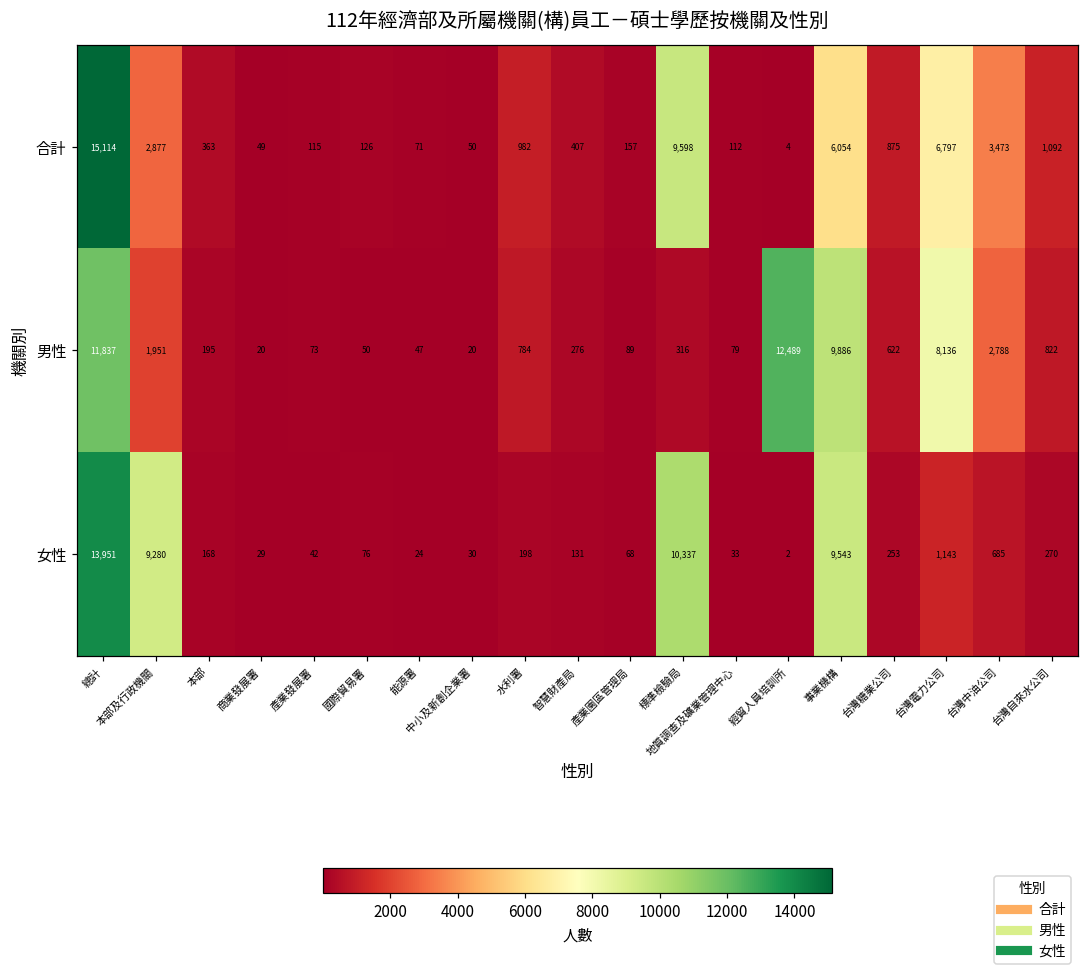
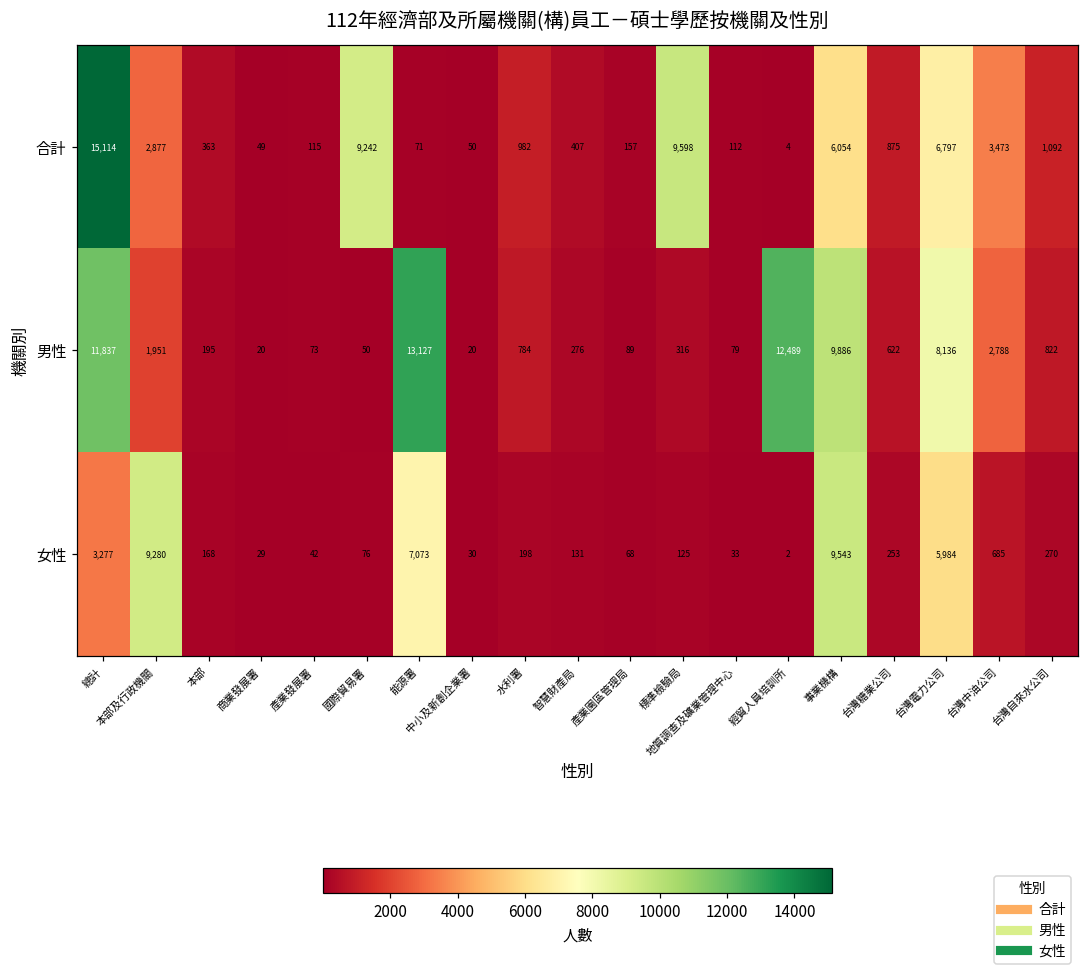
  {
    "合計": {
      "總計": "15,114",
      "本部及行政機關": "2,877",
      "本部": "363",
      "商業發展署": "49",
      "產業發展署": "115",
-     "國際貿易署": "126",
+     "國際貿易署": "9,242",
      "能源署": "71",
      "中小及新創企業署": "50",
      "水利署": "982",
      "智慧財產局": "407",
      "產業園區管理局": "157",
      "標準檢驗局": "9,598",
      "地質調查及礦業管理中心": "112",
      "經貿人員培訓所": "4",
      "事業機構": "6,054",
      "台灣糖業公司": "875",
      "台灣電力公司": "6,797",
      "台灣中油公司": "3,473",
      "台灣自來水公司": "1,092"
    },
    "男性": {
      "總計": "11,837",
      "本部及行政機關": "1,951",
      "本部": "195",
      "商業發展署": "20",
      "產業發展署": "73",
      "國際貿易署": "50",
-     "能源署": "47",
+     "能源署": "13,127",
      "中小及新創企業署": "20",
      "水利署": "784",
      "智慧財產局": "276",
      "產業園區管理局": "89",
      "標準檢驗局": "316",
      "地質調查及礦業管理中心": "79",
      "經貿人員培訓所": "12,489",
      "事業機構": "9,886",
      "台灣糖業公司": "622",
      "台灣電力公司": "8,136",
      "台灣中油公司": "2,788",
      "台灣自來水公司": "822"
    },
    "女性": {
-     "總計": "13,951",
+     "總計": "3,277",
      "本部及行政機關": "9,280",
      "本部": "168",
      "商業發展署": "29",
      "產業發展署": "42",
      "國際貿易署": "76",
-     "能源署": "24",
+     "能源署": "7,073",
      "中小及新創企業署": "30",
      "水利署": "198",
      "智慧財產局": "131",
      "產業園區管理局": "68",
-     "標準檢驗局": "10,337",
+     "標準檢驗局": "125",
      "地質調查及礦業管理中心": "33",
      "經貿人員培訓所": "2",
      "事業機構": "9,543",
      "台灣糖業公司": "253",
-     "台灣電力公司": "1,143",
+     "台灣電力公司": "5,984",
      "台灣中油公司": "685",
      "台灣自來水公司": "270"
    }
  }
